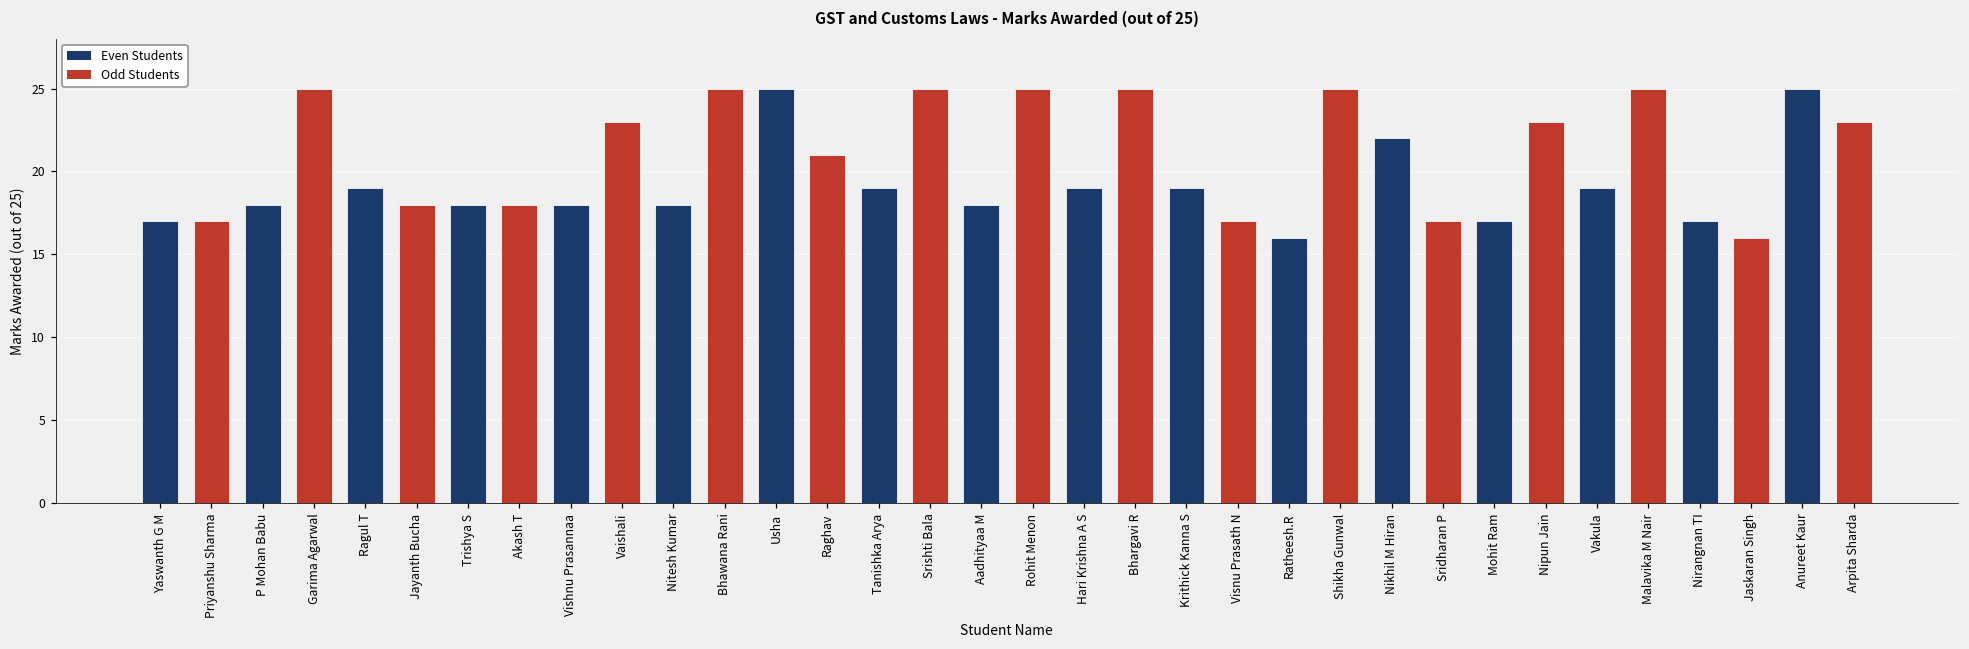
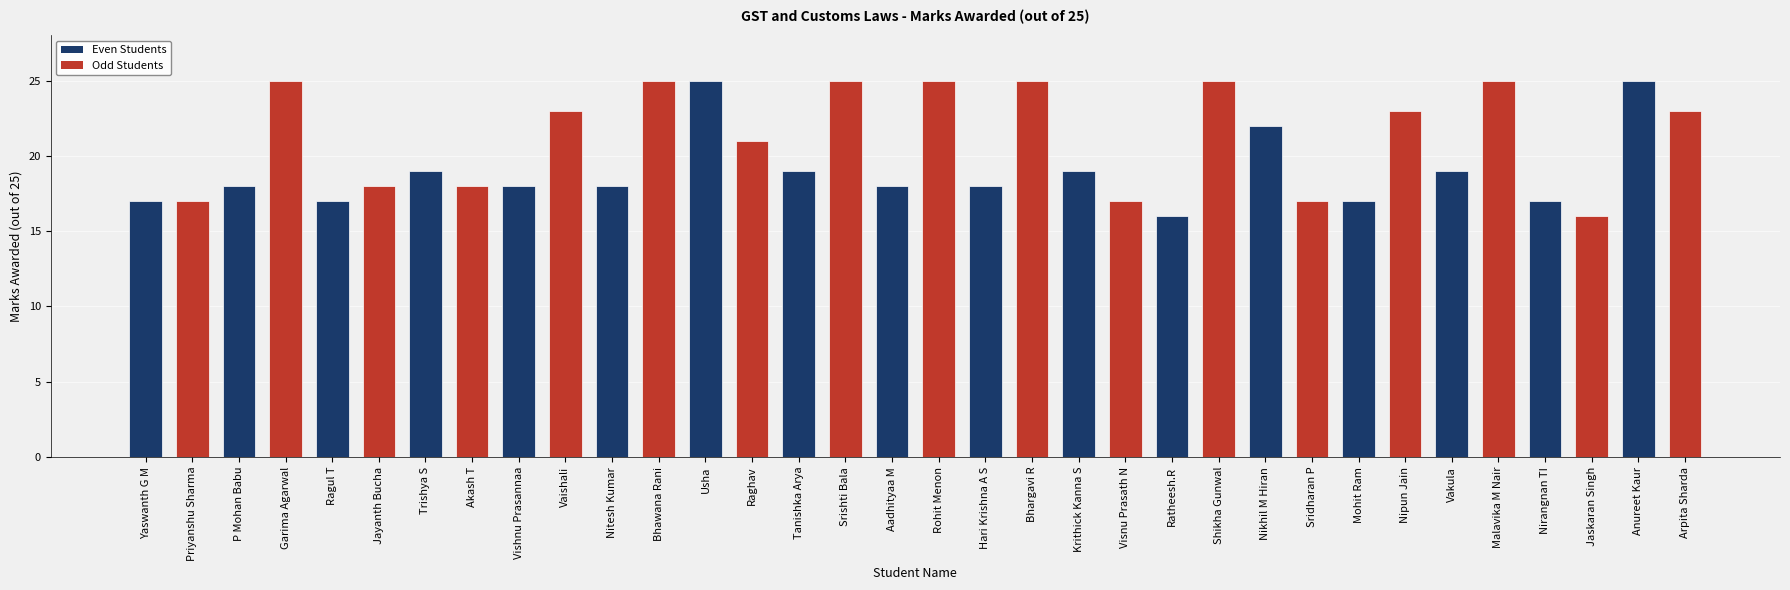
  {
    "Yaswanth G M": 17,
    "Priyanshu Sharma": 17,
    "P Mohan Babu": 18,
    "Garima Agarwal": 25,
-   "Ragul T": 19,
+   "Ragul T": 17,
    "Jayanth Bucha": 18,
-   "Trishya S": 18,
+   "Trishya S": 19,
    "Akash T": 18,
    "Vishnu Prasannaa": 18,
    "Vaishali": 23,
    "Nitesh Kumar": 18,
    "Bhawana Rani": 25,
    "Usha": 25,
    "Raghav": 21,
    "Tanishka Arya": 19,
    "Srishti Bala": 25,
    "Aadhityaa M": 18,
    "Rohit Menon": 25,
-   "Hari Krishna A S": 19,
+   "Hari Krishna A S": 18,
    "Bhargavi R": 25,
    "Krithick Kanna S": 19,
    "Visnu Prasath N": 17,
    "Ratheesh.R": 16,
    "Shikha Gunwal": 25,
    "Nikhil M Hiran": 22,
    "Sridharan P": 17,
    "Mohit Ram": 17,
    "Nipun Jain": 23,
    "Vakula": 19,
    "Malavika M Nair": 25,
    "Nirangnan TI": 17,
    "Jaskaran Singh": 16,
    "Anureet Kaur": 25,
    "Arpita Sharda": 23
  }
